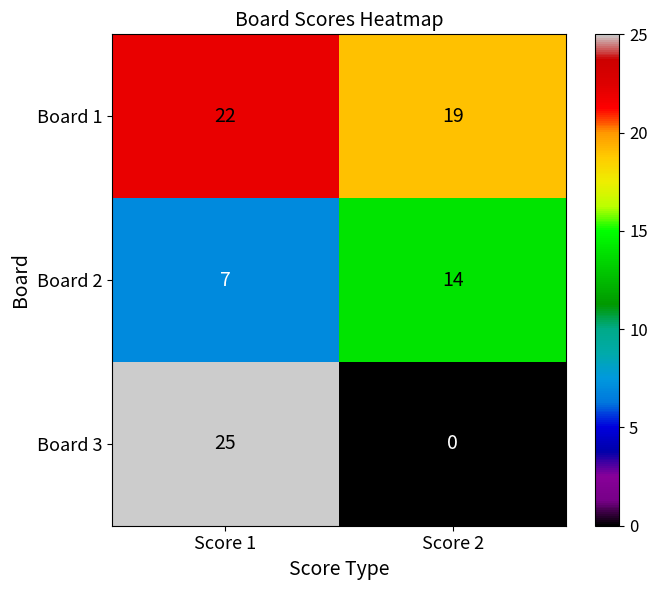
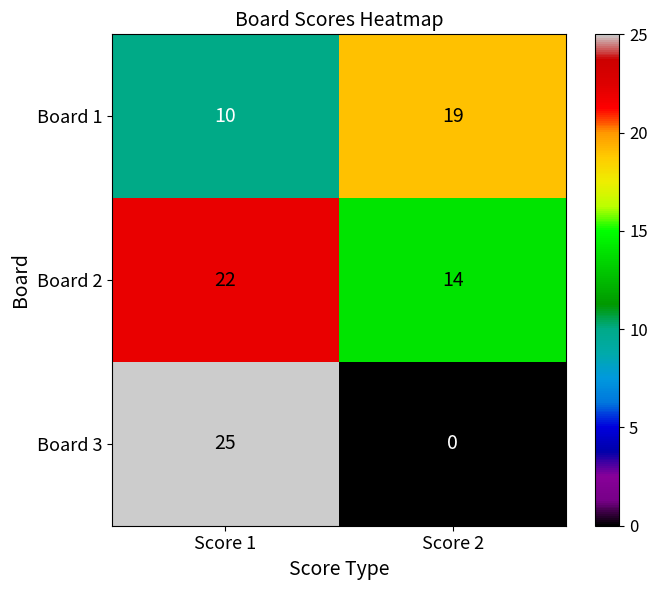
  {
    "Board 1": {
-     "Score 1": 22,
+     "Score 1": 10,
      "Score 2": 19
    },
    "Board 2": {
-     "Score 1": 7,
+     "Score 1": 22,
      "Score 2": 14
    },
    "Board 3": {
      "Score 1": 25,
      "Score 2": 0
    }
  }
